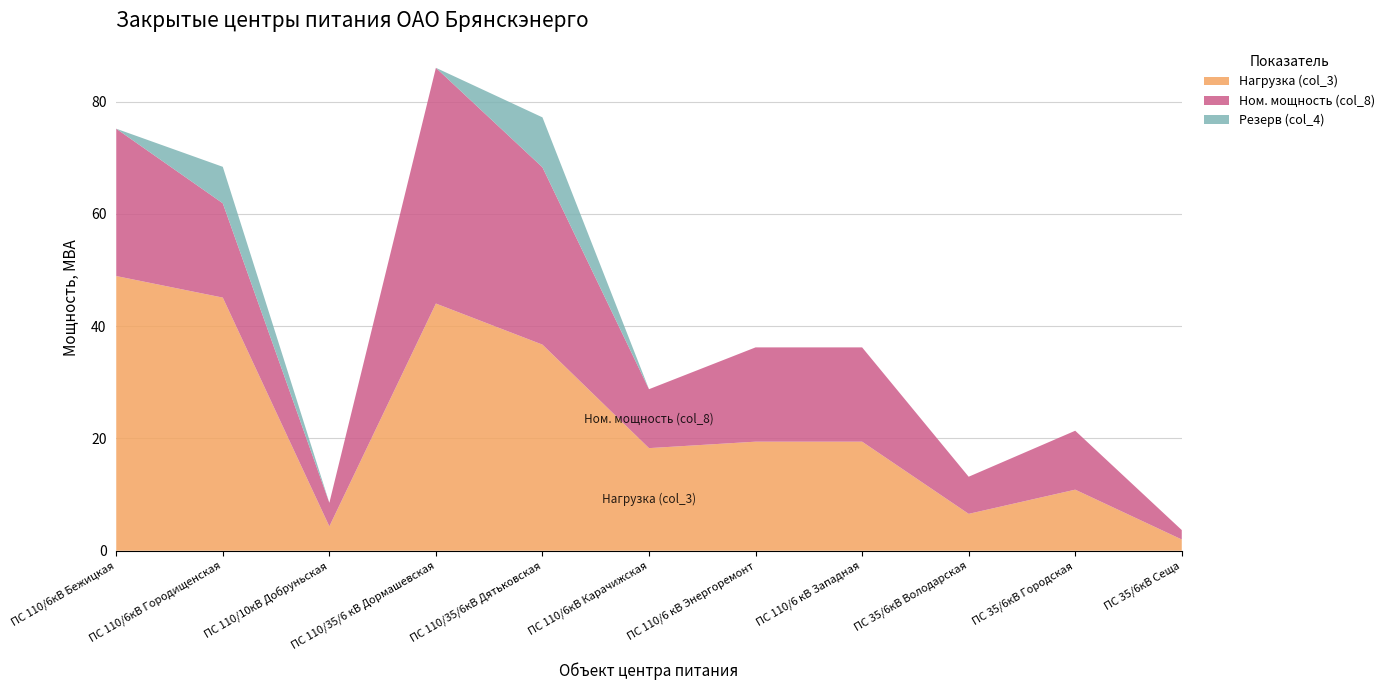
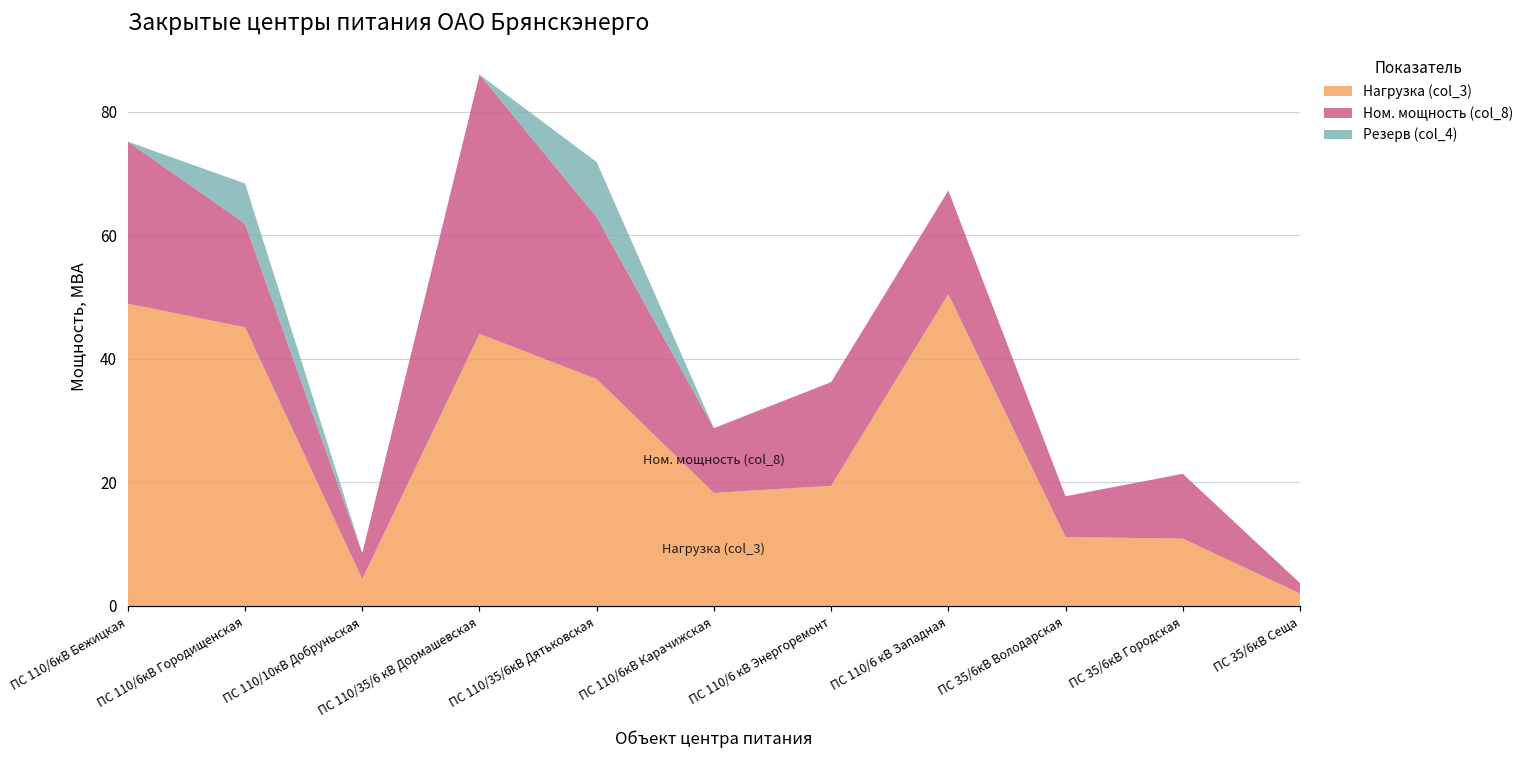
  {
    "Нагрузка (col_3)": {
      "ПС 110/6кВ Бежицкая": 49,
      "ПС 110/6кВ Городищенская": 45,
      "ПС 110/10кВ Добруньская": 4,
      "ПС 110/35/6 кВ Дормашевская": 44,
      "ПС 110/35/6кВ Дятьковская": 37,
      "ПС 110/6 кВ Энергоремонт": 19,
-     "ПС 110/6 кВ Западная": 19,
-     "ПС 35/6кВ Володарская": 7,
+     "ПС 110/6 кВ Западная": 50,
+     "ПС 35/6кВ Володарская": 11,
      "ПС 35/6кВ Городская": 11,
      "ПС 35/6кВ Сеща": 2
    },
    "Ном. мощность (col_8)": {
      "ПС 110/6кВ Городищенская": 17,
-     "ПС 110/35/6кВ Дятьковская": 32
+     "ПС 110/35/6кВ Дятьковская": 26
    },
    "Резерв (col_4)": {
      "ПС 110/6кВ Городищенская": 7,
      "ПС 110/35/6кВ Дятьковская": 9
    }
  }
